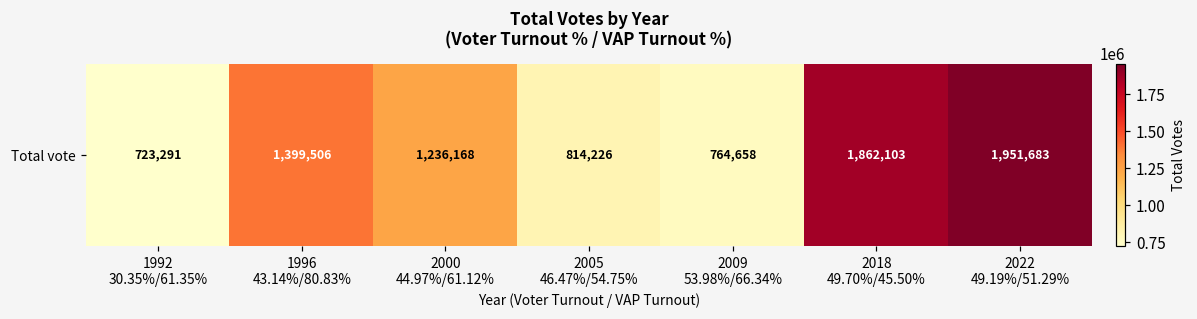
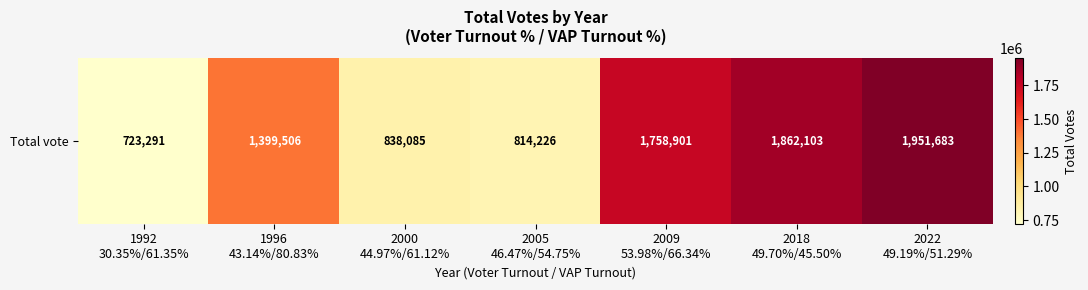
  {
    "Total vote": {
      "1992 30.35%/61.35%": "723,291",
      "1996 43.14%/80.83%": "1,399,506",
-     "2000 44.97%/61.12%": "1,236,168",
+     "2000 44.97%/61.12%": "838,085",
      "2005 46.47%/54.75%": "814,226",
-     "2009 53.98%/66.34%": "764,658",
+     "2009 53.98%/66.34%": "1,758,901",
      "2018 49.70%/45.50%": "1,862,103",
      "2022 49.19%/51.29%": "1,951,683"
    }
  }
